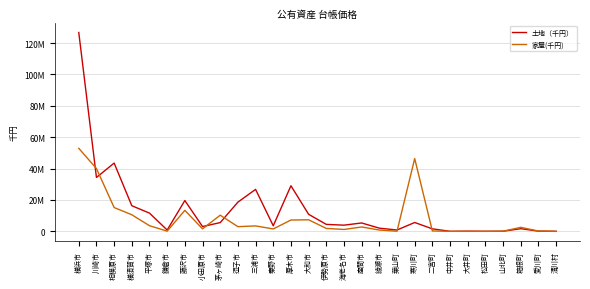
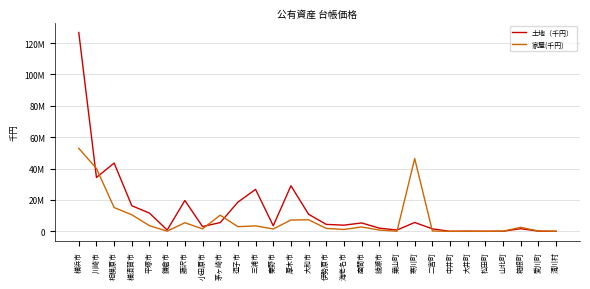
  {
    "土地（千円）": {
      "横浜市": 127000000,
      "川崎市": 34000000,
      "相模原市": 44000000,
      "横須賀市": 16000000,
      "平塚市": 12000000,
      "藤沢市": 20000000,
      "茅ヶ崎市": 6000000,
      "逗子市": 19000000,
      "三浦市": 27000000,
      "秦野市": 4000000,
      "厚木市": 29000000,
      "大和市": 11000000,
      "伊勢原市": 4000000,
      "海老名市": 4000000,
      "座間市": 5000000,
      "寒川町": 6000000
    },
    "家屋(千円)": {
      "横浜市": 53000000,
      "川崎市": 40000000,
      "相模原市": 15000000,
      "横須賀市": 11000000,
      "平塚市": 4000000,
-     "藤沢市": 13000000,
+     "藤沢市": 5000000,
      "茅ヶ崎市": 10000000,
      "逗子市": 3000000,
      "三浦市": 3000000,
      "秦野市": 2000000,
      "厚木市": 7000000,
      "大和市": 7000000,
      "伊勢原市": 2000000,
      "海老名市": 1000000,
      "座間市": 3000000,
      "寒川町": 46000000
    }
  }
